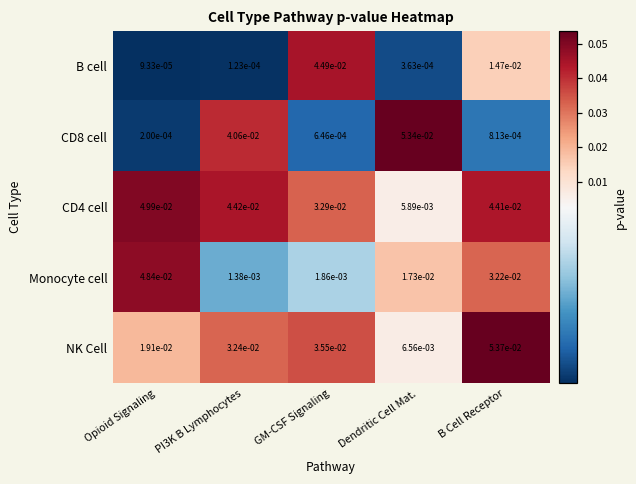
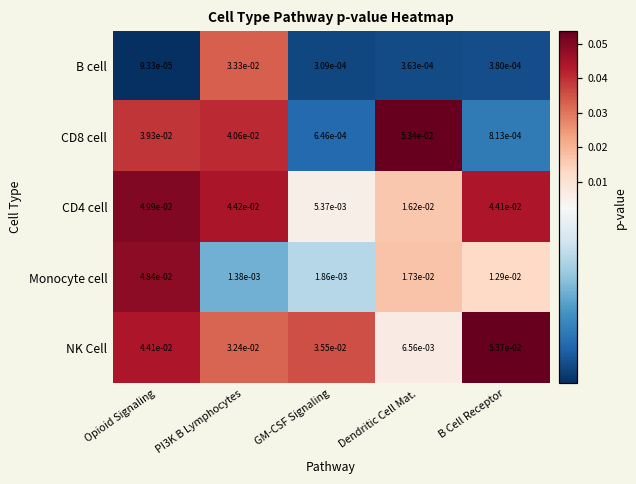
  {
    "B cell": {
      "Opioid Signaling": "9.33e-05",
-     "PI3K B Lymphocytes": "1.23e-04",
-     "GM-CSF Signaling": "4.49e-02",
+     "PI3K B Lymphocytes": "3.33e-02",
+     "GM-CSF Signaling": "3.09e-04",
      "Dendritic Cell Mat.": "3.63e-04",
-     "B Cell Receptor": "1.47e-02"
+     "B Cell Receptor": "3.80e-04"
    },
    "CD8 cell": {
-     "Opioid Signaling": "2.00e-04",
+     "Opioid Signaling": "3.93e-02",
      "PI3K B Lymphocytes": "4.06e-02",
      "GM-CSF Signaling": "6.46e-04",
      "Dendritic Cell Mat.": "5.34e-02",
      "B Cell Receptor": "8.13e-04"
    },
    "CD4 cell": {
      "Opioid Signaling": "4.99e-02",
      "PI3K B Lymphocytes": "4.42e-02",
-     "GM-CSF Signaling": "3.29e-02",
-     "Dendritic Cell Mat.": "5.89e-03",
+     "GM-CSF Signaling": "5.37e-03",
+     "Dendritic Cell Mat.": "1.62e-02",
      "B Cell Receptor": "4.41e-02"
    },
    "Monocyte cell": {
      "Opioid Signaling": "4.84e-02",
      "PI3K B Lymphocytes": "1.38e-03",
      "GM-CSF Signaling": "1.86e-03",
      "Dendritic Cell Mat.": "1.73e-02",
-     "B Cell Receptor": "3.22e-02"
+     "B Cell Receptor": "1.29e-02"
    },
    "NK Cell": {
-     "Opioid Signaling": "1.91e-02",
+     "Opioid Signaling": "4.41e-02",
      "PI3K B Lymphocytes": "3.24e-02",
      "GM-CSF Signaling": "3.55e-02",
      "Dendritic Cell Mat.": "6.56e-03",
      "B Cell Receptor": "5.37e-02"
    }
  }
